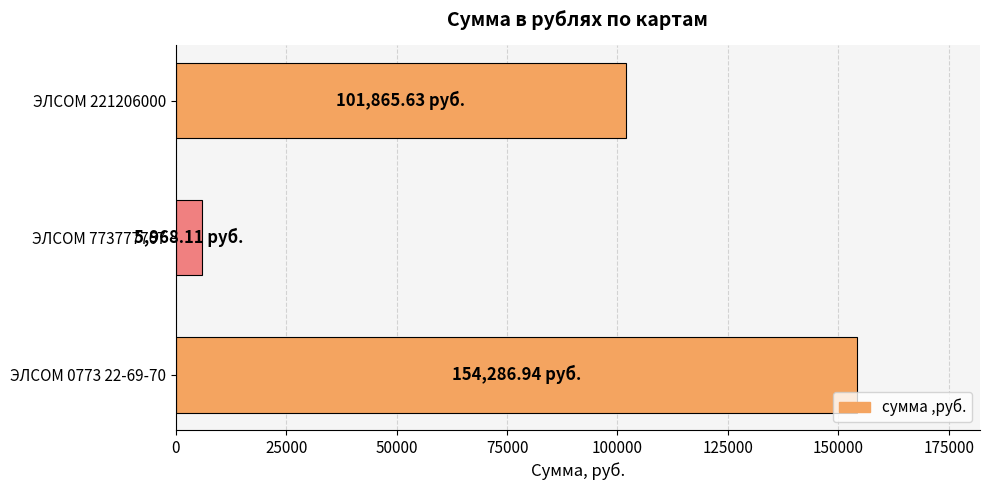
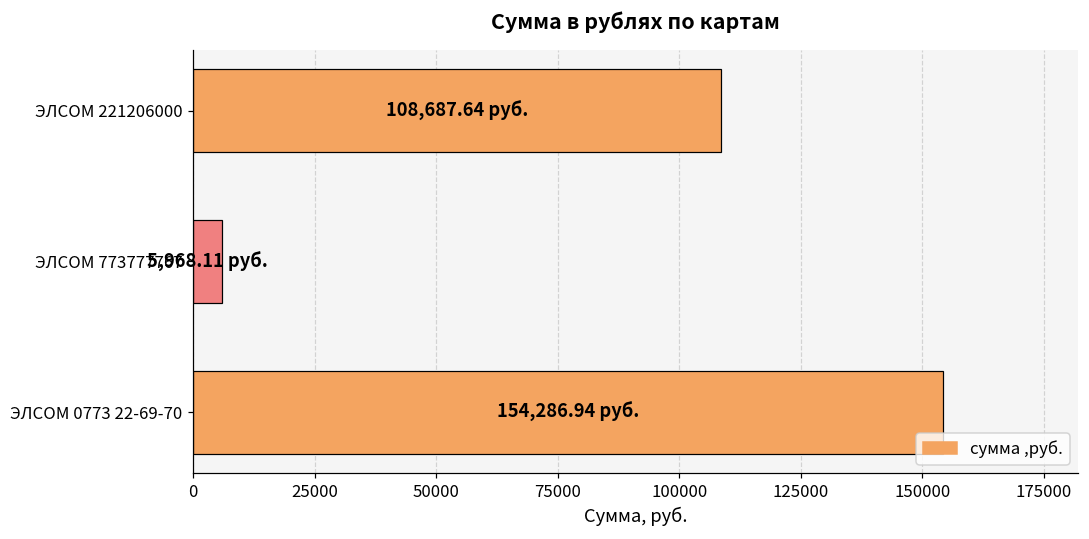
  {
-   "ЭЛСОМ 221206000": "101,865.63",
+   "ЭЛСОМ 221206000": "108,687.64",
    "ЭЛСОМ 773777767": "5,968.11",
    "ЭЛСОМ 0773 22-69-70": "154,286.94"
  }
